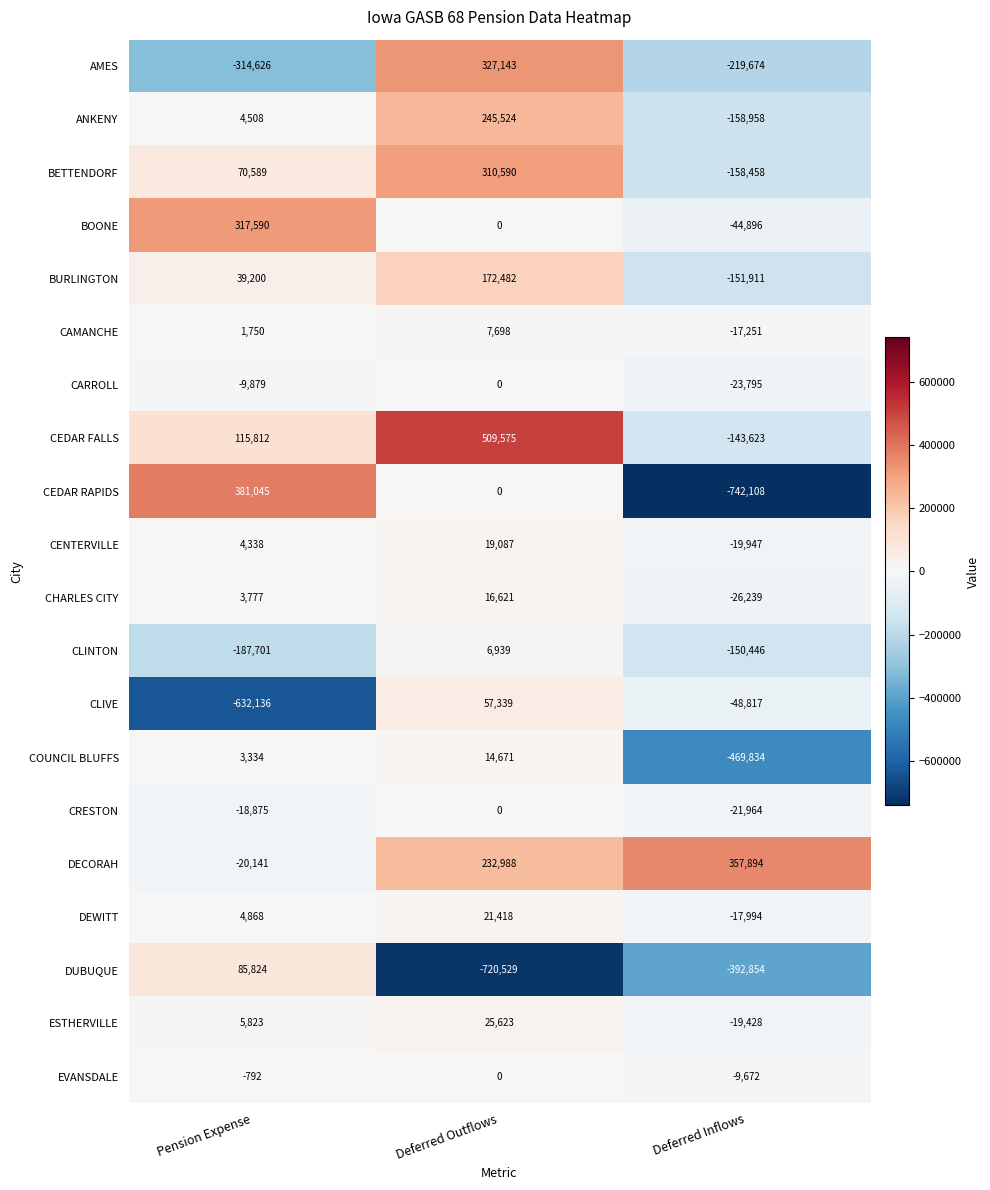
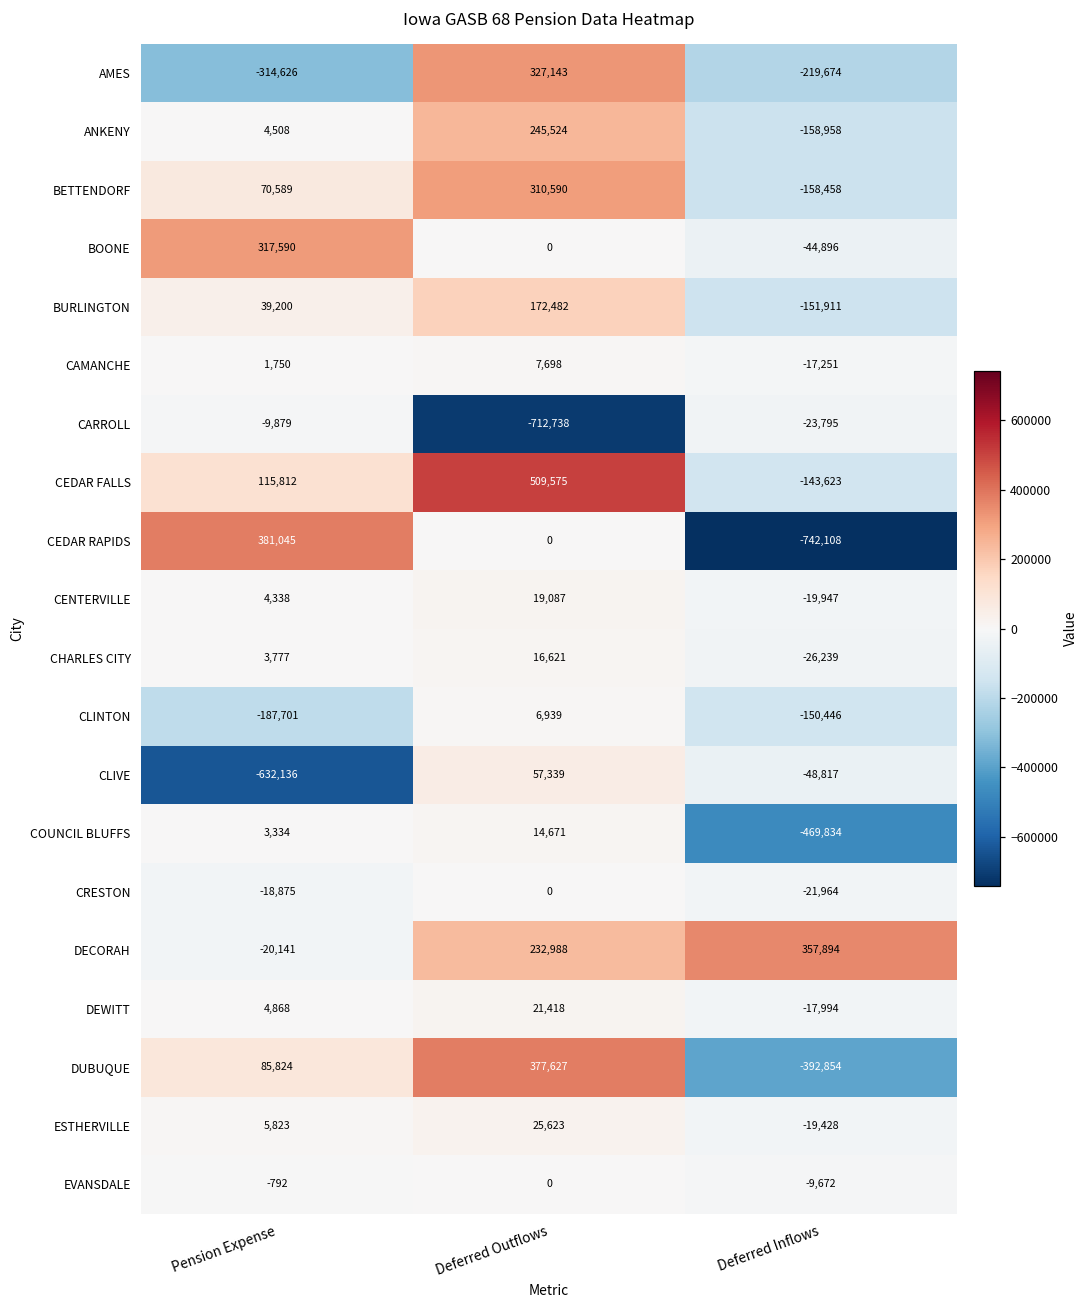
  {
    "AMES": {
      "Pension Expense": "-314,626",
      "Deferred Outflows": "327,143",
      "Deferred Inflows": "-219,674"
    },
    "ANKENY": {
      "Pension Expense": "4,508",
      "Deferred Outflows": "245,524",
      "Deferred Inflows": "-158,958"
    },
    "BETTENDORF": {
      "Pension Expense": "70,589",
      "Deferred Outflows": "310,590",
      "Deferred Inflows": "-158,458"
    },
    "BOONE": {
      "Pension Expense": "317,590",
      "Deferred Outflows": "0",
      "Deferred Inflows": "-44,896"
    },
    "BURLINGTON": {
      "Pension Expense": "39,200",
      "Deferred Outflows": "172,482",
      "Deferred Inflows": "-151,911"
    },
    "CAMANCHE": {
      "Pension Expense": "1,750",
      "Deferred Outflows": "7,698",
      "Deferred Inflows": "-17,251"
    },
    "CARROLL": {
      "Pension Expense": "-9,879",
-     "Deferred Outflows": "0",
+     "Deferred Outflows": "-712,738",
      "Deferred Inflows": "-23,795"
    },
    "CEDAR FALLS": {
      "Pension Expense": "115,812",
      "Deferred Outflows": "509,575",
      "Deferred Inflows": "-143,623"
    },
    "CEDAR RAPIDS": {
      "Pension Expense": "381,045",
      "Deferred Outflows": "0",
      "Deferred Inflows": "-742,108"
    },
    "CENTERVILLE": {
      "Pension Expense": "4,338",
      "Deferred Outflows": "19,087",
      "Deferred Inflows": "-19,947"
    },
    "CHARLES CITY": {
      "Pension Expense": "3,777",
      "Deferred Outflows": "16,621",
      "Deferred Inflows": "-26,239"
    },
    "CLINTON": {
      "Pension Expense": "-187,701",
      "Deferred Outflows": "6,939",
      "Deferred Inflows": "-150,446"
    },
    "CLIVE": {
      "Pension Expense": "-632,136",
      "Deferred Outflows": "57,339",
      "Deferred Inflows": "-48,817"
    },
    "COUNCIL BLUFFS": {
      "Pension Expense": "3,334",
      "Deferred Outflows": "14,671",
      "Deferred Inflows": "-469,834"
    },
    "CRESTON": {
      "Pension Expense": "-18,875",
      "Deferred Outflows": "0",
      "Deferred Inflows": "-21,964"
    },
    "DECORAH": {
      "Pension Expense": "-20,141",
      "Deferred Outflows": "232,988",
      "Deferred Inflows": "357,894"
    },
    "DEWITT": {
      "Pension Expense": "4,868",
      "Deferred Outflows": "21,418",
      "Deferred Inflows": "-17,994"
    },
    "DUBUQUE": {
      "Pension Expense": "85,824",
-     "Deferred Outflows": "-720,529",
+     "Deferred Outflows": "377,627",
      "Deferred Inflows": "-392,854"
    },
    "ESTHERVILLE": {
      "Pension Expense": "5,823",
      "Deferred Outflows": "25,623",
      "Deferred Inflows": "-19,428"
    },
    "EVANSDALE": {
      "Pension Expense": "-792",
      "Deferred Outflows": "0",
      "Deferred Inflows": "-9,672"
    }
  }
